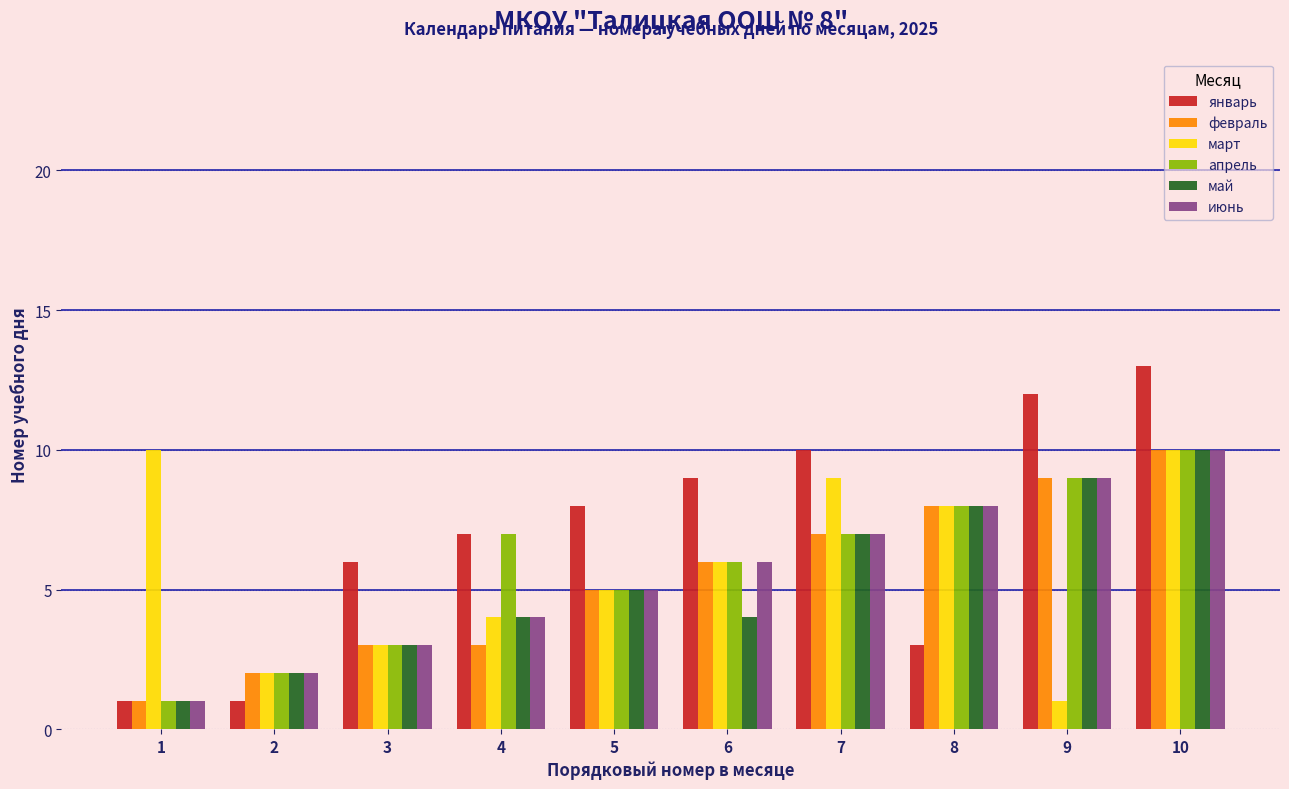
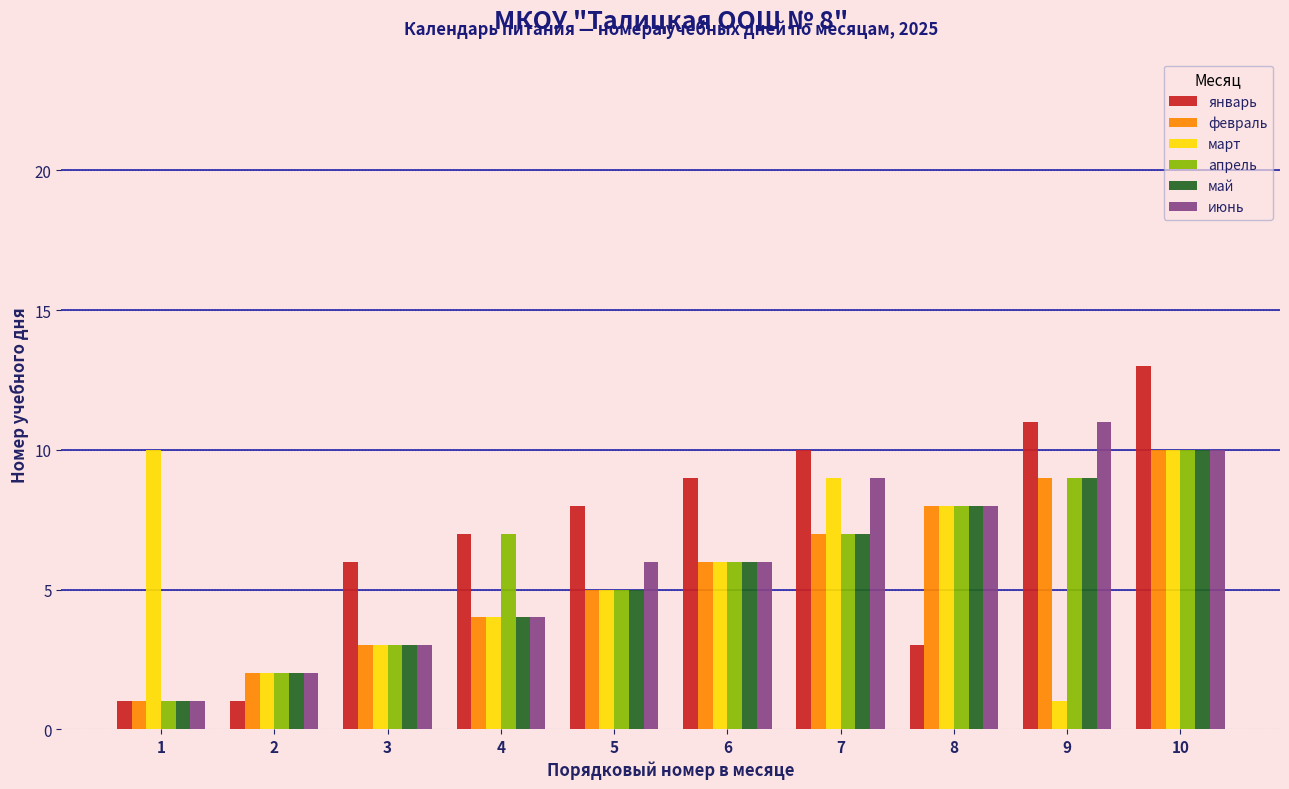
  {
    "январь": {
      "1": 1,
      "2": 1,
      "3": 6,
      "4": 7,
      "5": 8,
      "6": 9,
      "7": 10,
      "8": 3,
-     "9": 12,
+     "9": 11,
      "10": 13
    },
    "февраль": {
      "1": 1,
      "2": 2,
      "3": 3,
-     "4": 3,
+     "4": 4,
      "5": 5,
      "6": 6,
      "7": 7,
      "8": 8,
      "9": 9,
      "10": 10
    },
    "март": {
      "1": 10,
      "2": 2,
      "3": 3,
      "4": 4,
      "5": 5,
      "6": 6,
      "7": 9,
      "8": 8,
      "9": 1,
      "10": 10
    },
    "апрель": {
      "1": 1,
      "2": 2,
      "3": 3,
      "4": 7,
      "5": 5,
      "6": 6,
      "7": 7,
      "8": 8,
      "9": 9,
      "10": 10
    },
    "май": {
      "1": 1,
      "2": 2,
      "3": 3,
      "4": 4,
      "5": 5,
-     "6": 4,
+     "6": 6,
      "7": 7,
      "8": 8,
      "9": 9,
      "10": 10
    },
    "июнь": {
      "1": 1,
      "2": 2,
      "3": 3,
      "4": 4,
-     "5": 5,
+     "5": 6,
      "6": 6,
-     "7": 7,
+     "7": 9,
      "8": 8,
-     "9": 9,
+     "9": 11,
      "10": 10
    }
  }
